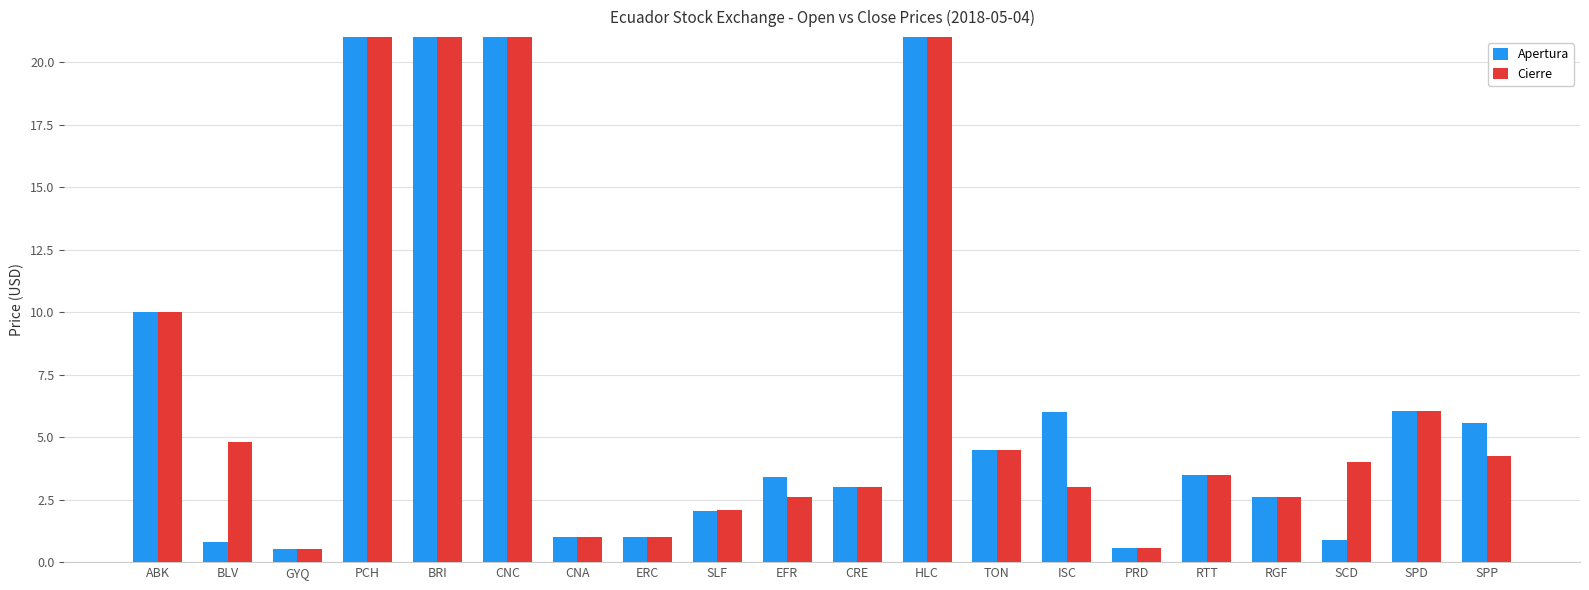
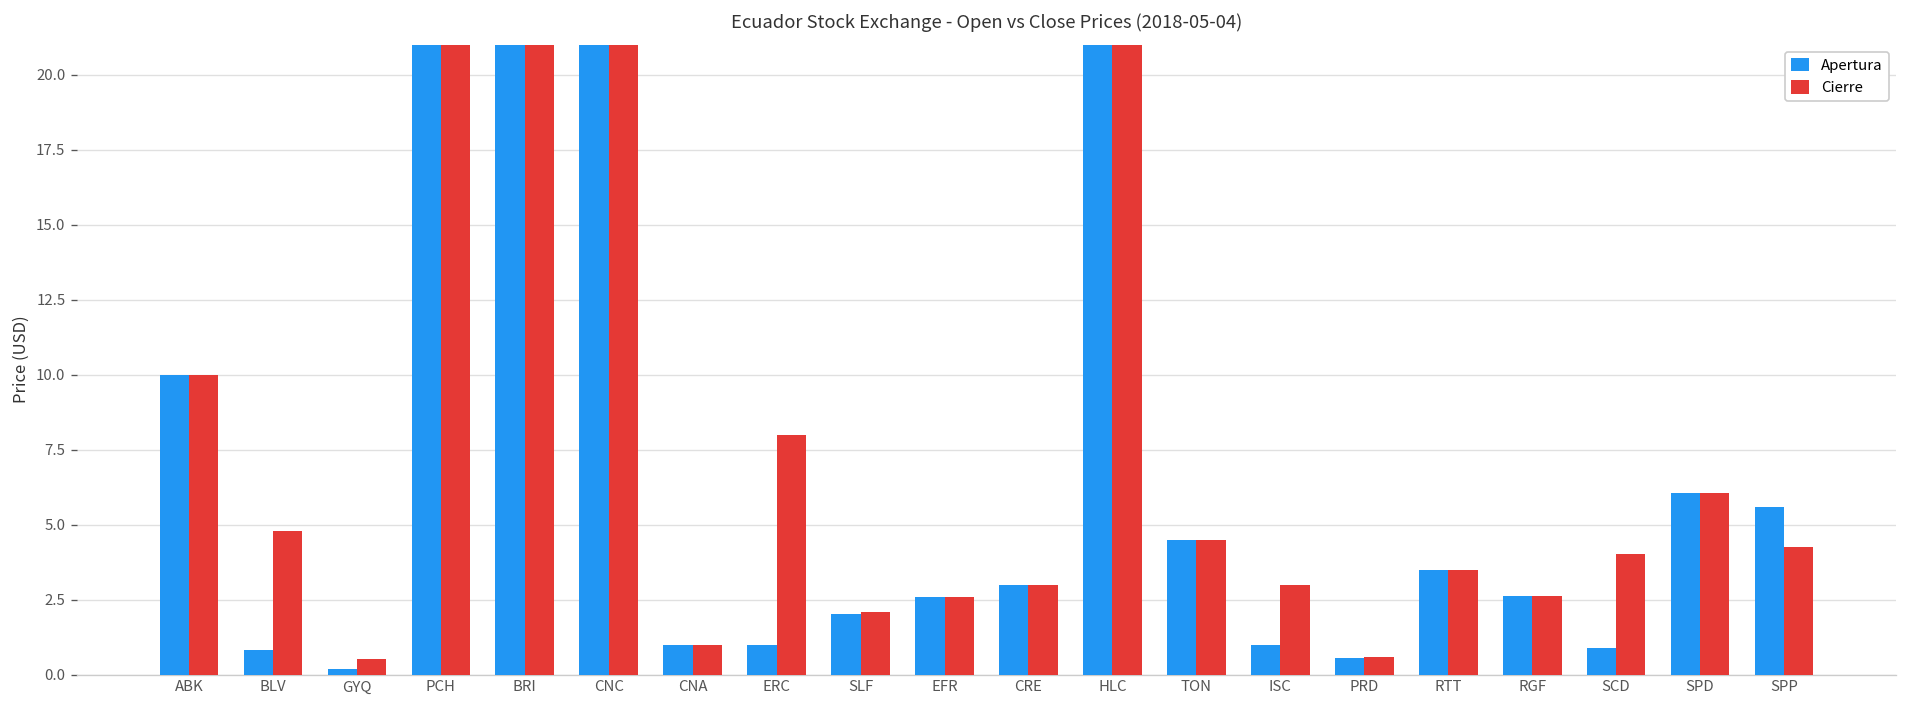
  {
    "Apertura": {
      "ABK": 10.0,
      "BLV": 0.8,
-     "GYQ": 0.5,
+     "GYQ": 0.2,
      "CNA": 1.0,
      "ERC": 1.0,
      "SLF": 2.0,
-     "EFR": 3.4,
+     "EFR": 2.6,
      "CRE": 3.0,
      "TON": 4.5,
-     "ISC": 6,
+     "ISC": 1,
      "PRD": 0.6,
      "RTT": 3.5,
      "RGF": 2.6,
      "SCD": 0.9,
      "SPD": 6.1,
      "SPP": 5.6
    },
    "Cierre": {
      "ABK": 10,
      "BLV": 4.8,
      "GYQ": 0.5,
      "CNA": 1,
-     "ERC": 1,
+     "ERC": 8,
      "SLF": 2,
      "EFR": 2.6,
      "CRE": 3,
      "TON": 4.5,
      "ISC": 3,
      "PRD": 0.6,
      "RTT": 3.5,
      "RGF": 2.6,
      "SCD": 4,
      "SPD": 6,
      "SPP": 4.3
    }
  }
